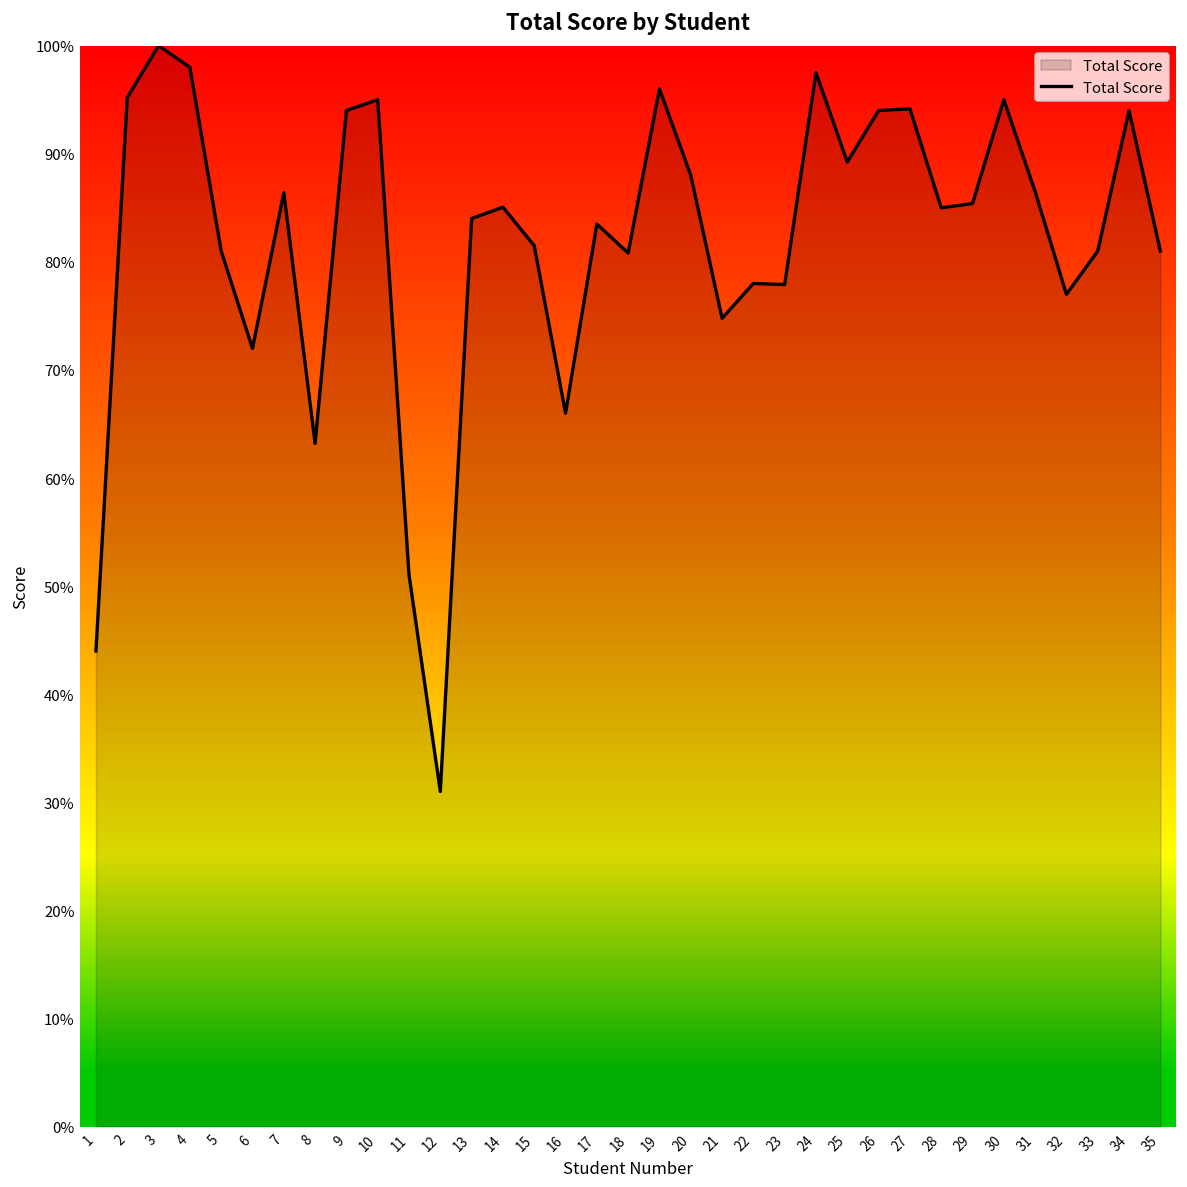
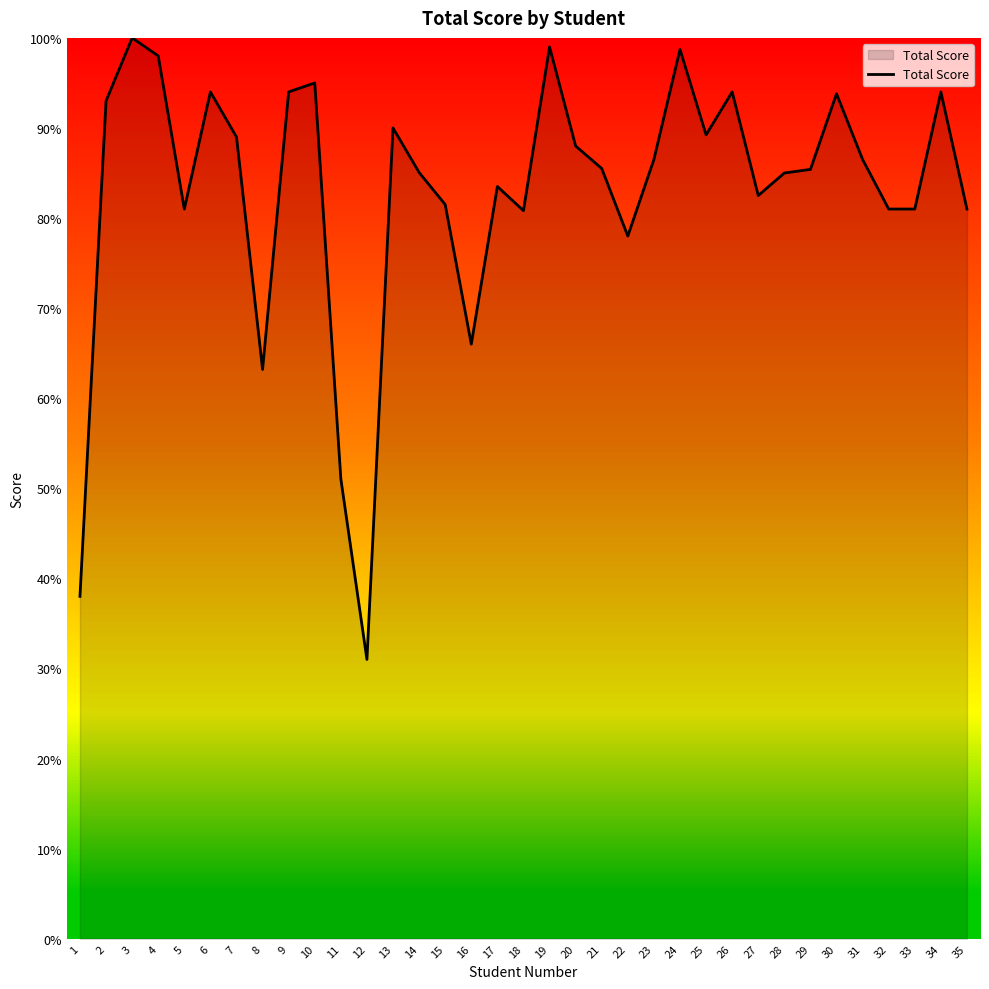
  {
-   "1": "44%",
-   "2": "95%",
+   "1": "38%",
+   "2": "93%",
    "3": "100%",
    "4": "98%",
    "5": "81%",
-   "6": "72%",
-   "7": "86%",
+   "6": "94%",
+   "7": "89%",
    "8": "63%",
    "9": "94%",
    "10": "95%",
    "11": "51%",
    "12": "31%",
-   "13": "84%",
+   "13": "90%",
    "14": "85%",
    "15": "82%",
    "16": "66%",
    "17": "84%",
    "18": "81%",
-   "19": "96%",
+   "19": "99%",
    "20": "88%",
-   "21": "75%",
+   "21": "86%",
    "22": "78%",
-   "23": "78%",
-   "24": "98%",
+   "23": "87%",
+   "24": "99%",
    "25": "89%",
    "26": "94%",
-   "27": "94%",
+   "27": "83%",
    "28": "85%",
    "29": "85%",
-   "30": "95%",
+   "30": "94%",
    "31": "87%",
-   "32": "77%",
+   "32": "81%",
    "33": "81%",
    "34": "94%",
    "35": "81%"
  }
